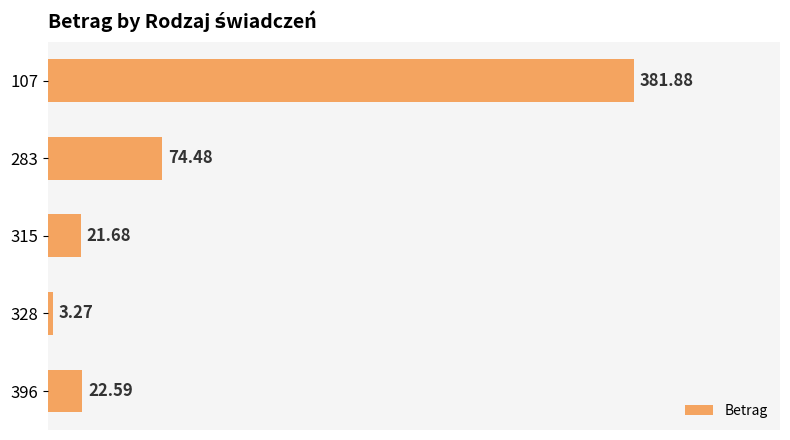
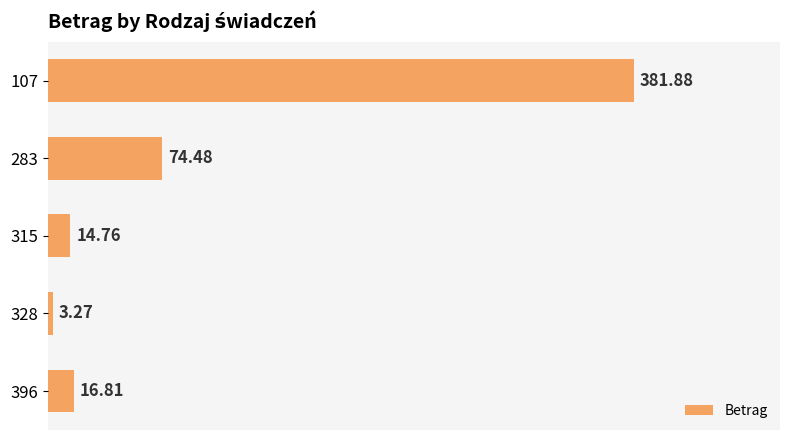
  {
    "107": 381.88,
    "283": 74.48,
-   "315": 21.68,
+   "315": 14.76,
    "328": 3.27,
-   "396": 22.59
+   "396": 16.81
  }
